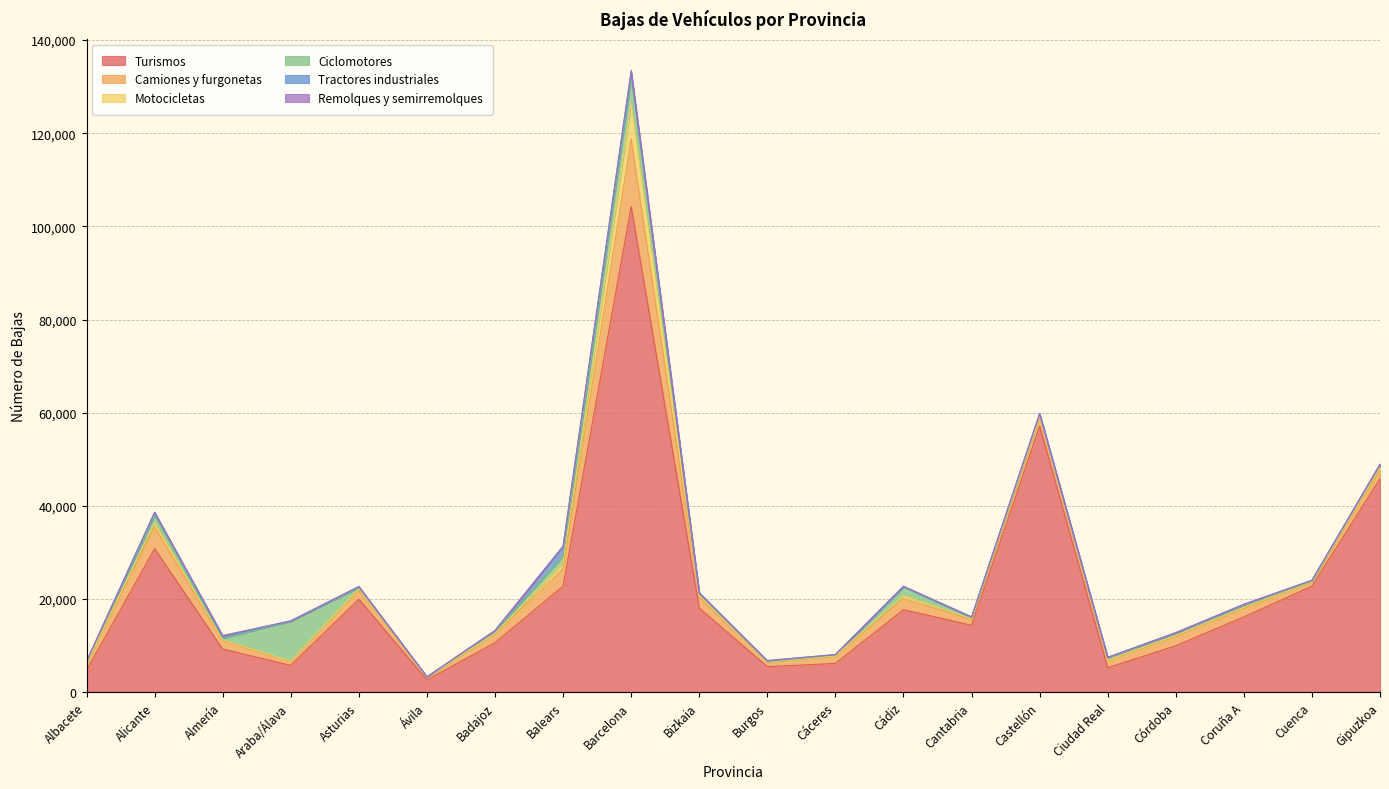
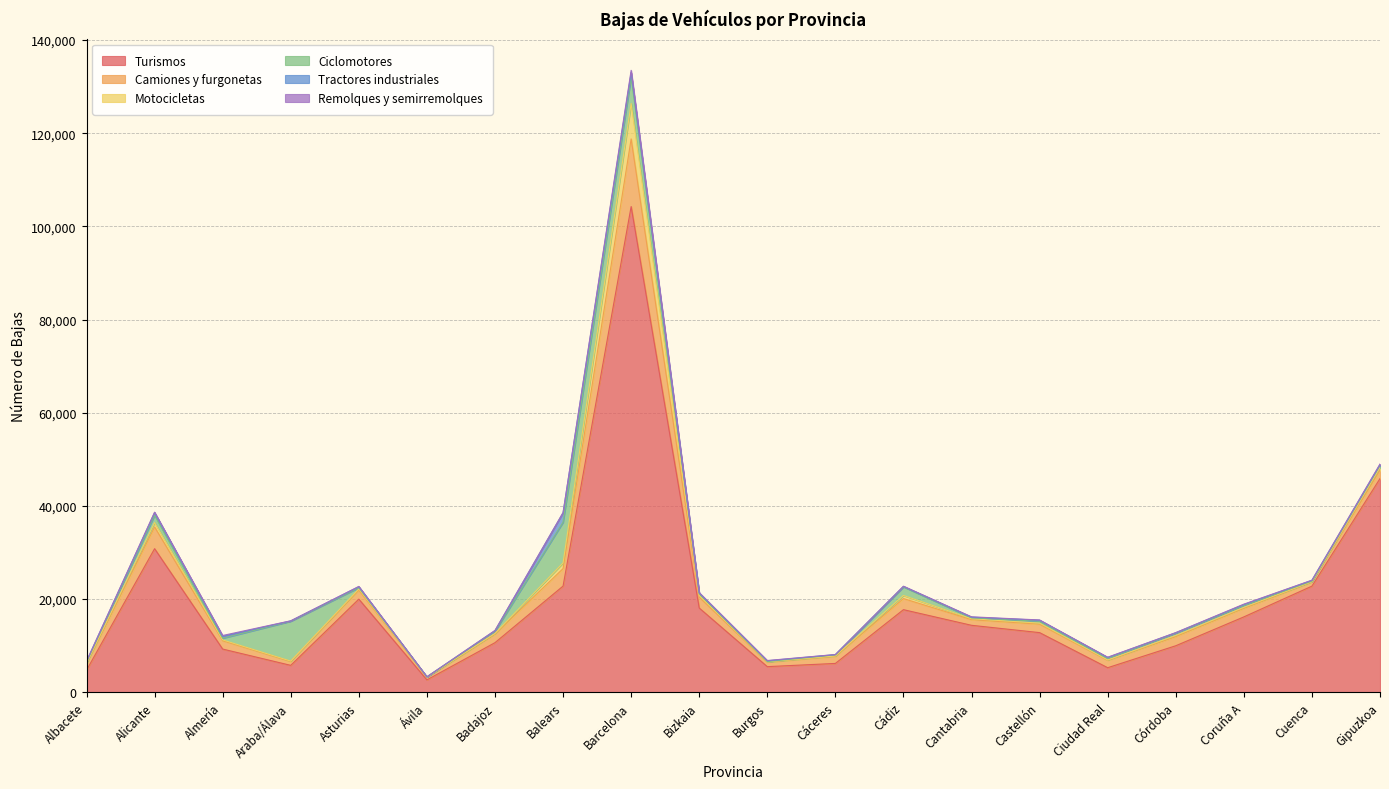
  {
    "Turismos": {
      "Albacete": "5,000",
      "Alicante": "31,000",
      "Almería": "9,000",
      "Araba/Álava": "6,000",
      "Asturias": "20,000",
      "Ávila": "3,000",
      "Badajoz": "11,000",
      "Balears": "23,000",
      "Barcelona": "104,000",
      "Bizkaia": "18,000",
      "Burgos": "5,000",
      "Cáceres": "6,000",
      "Cádiz": "18,000",
      "Cantabria": "14,000",
-     "Castellón": "57,000",
+     "Castellón": "13,000",
      "Ciudad Real": "5,000",
      "Córdoba": "10,000",
      "Coruña A": "16,000",
      "Cuenca": "23,000",
      "Gipuzkoa": "46,000"
    },
    "Ciclomotores": {
      "Alicante": "2,000",
-     "Balears": "2,000",
+     "Balears": "9,000",
      "Barcelona": "6,000"
    }
  }
